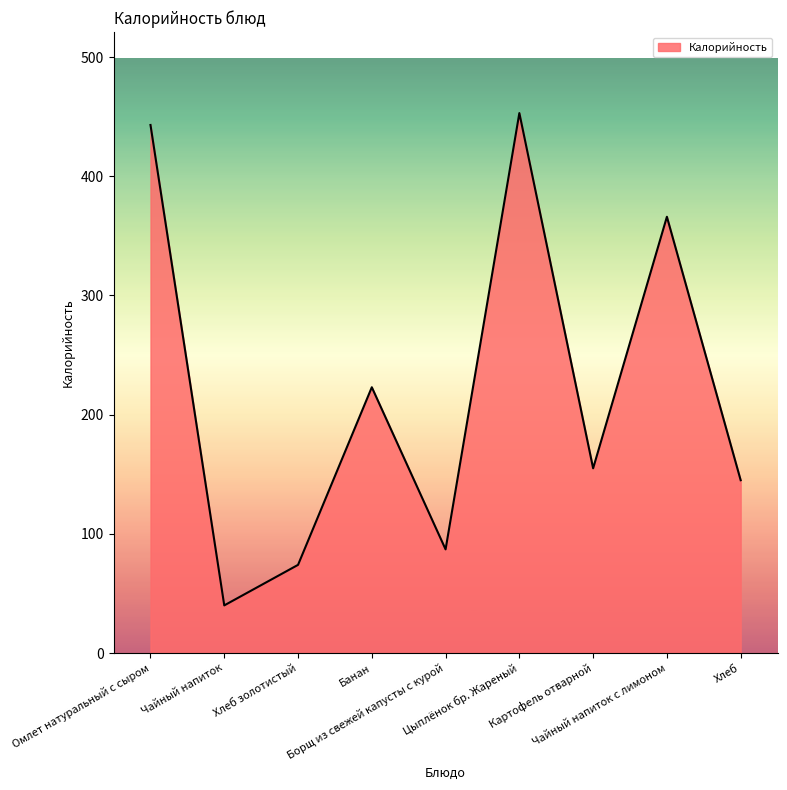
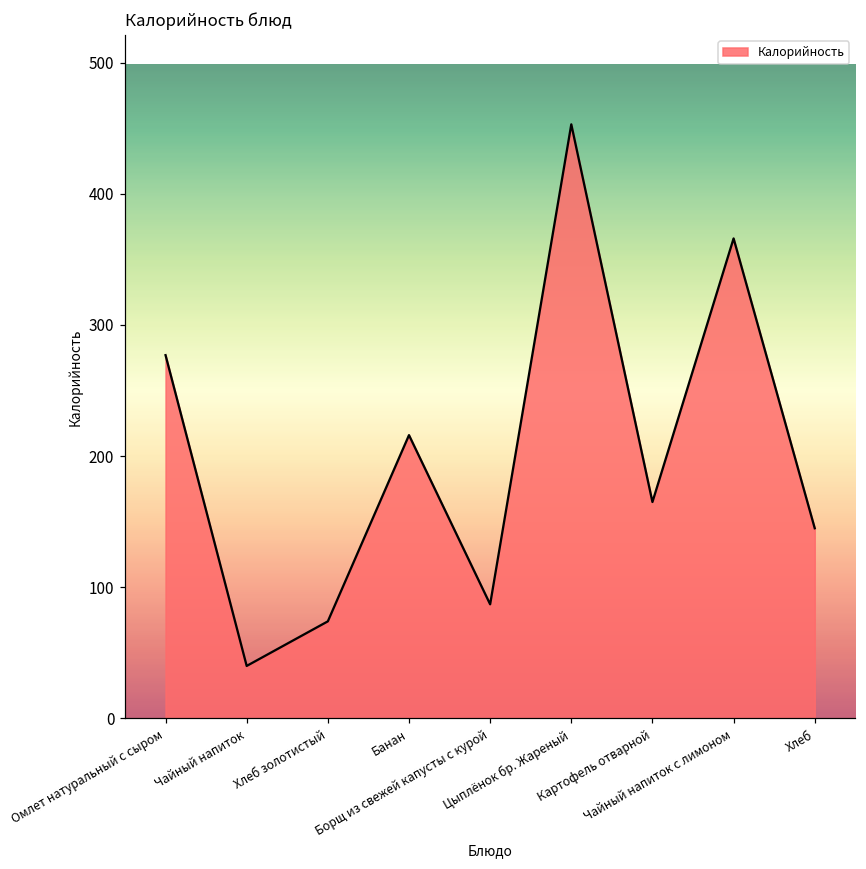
  {
-   "Омлет натуральный с сыром": 443,
+   "Омлет натуральный с сыром": 277,
    "Чайный напиток": 40,
    "Хлеб золотистый": 74,
-   "Банан": 223,
+   "Банан": 216,
    "Борщ из свежей капусты с курой": 87,
    "Цыплёнок бр. Жареный": 453,
-   "Картофель отварной": 155,
+   "Картофель отварной": 165,
    "Чайный напиток с лимоном": 366,
    "Хлеб": 145
  }
